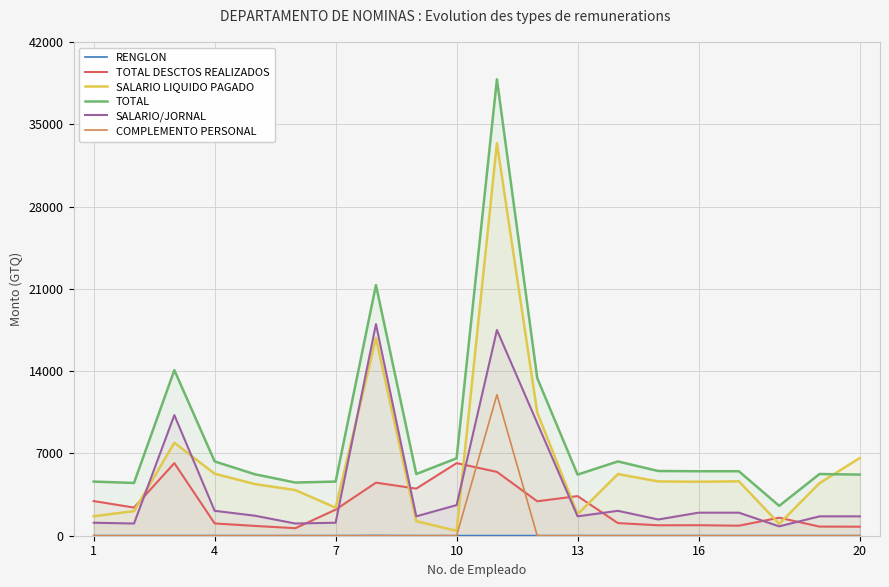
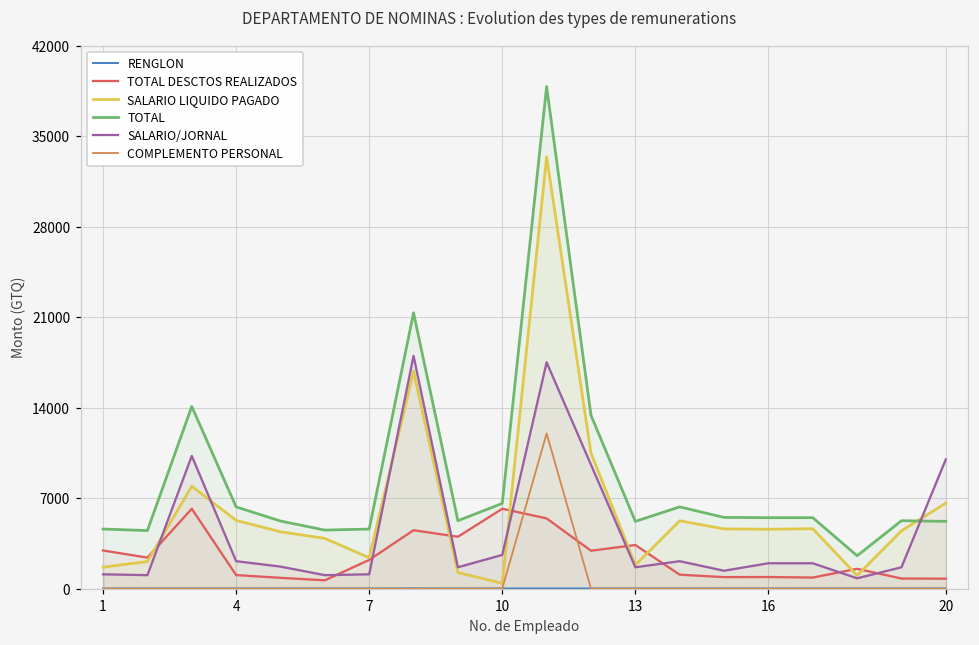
  {
    "SALARIO LIQUIDO PAGADO": {
      "20": 6600
    },
    "TOTAL": {
      "20": 5200
    },
    "SALARIO/JORNAL": {
-     "20": 1600
+     "20": 10000
    }
  }
